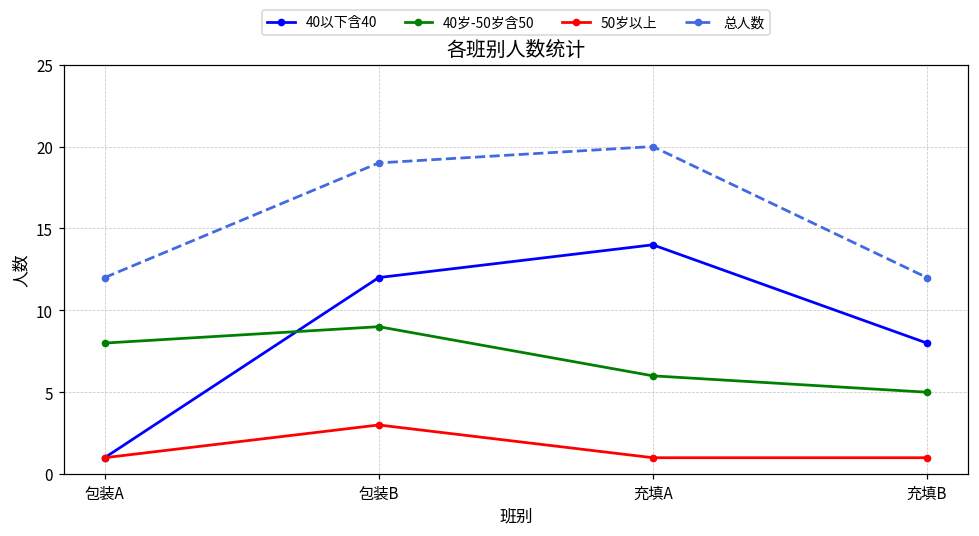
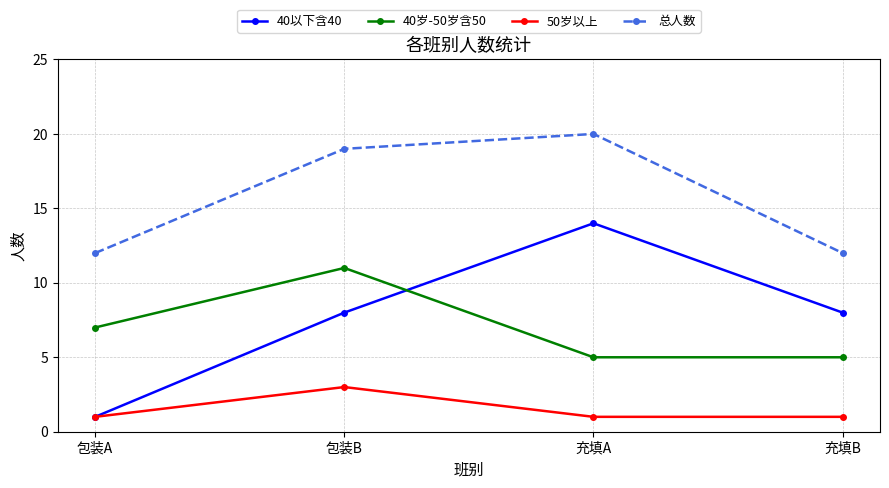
  {
    "40以下含40": {
-     "包装B": 12,
+     "包装B": 8,
      "充填A": 14,
      "充填B": 8
    },
    "40岁-50岁含50": {
-     "包装A": 8,
-     "包装B": 9,
-     "充填A": 6,
+     "包装A": 7,
+     "包装B": 11,
+     "充填A": 5,
      "充填B": 5
    },
    "50岁以上": {
      "包装B": 3,
      "充填A": 1,
      "充填B": 1
    },
    "总人数": {
      "包装A": 12,
      "包装B": 19,
      "充填A": 20,
      "充填B": 12
    }
  }
